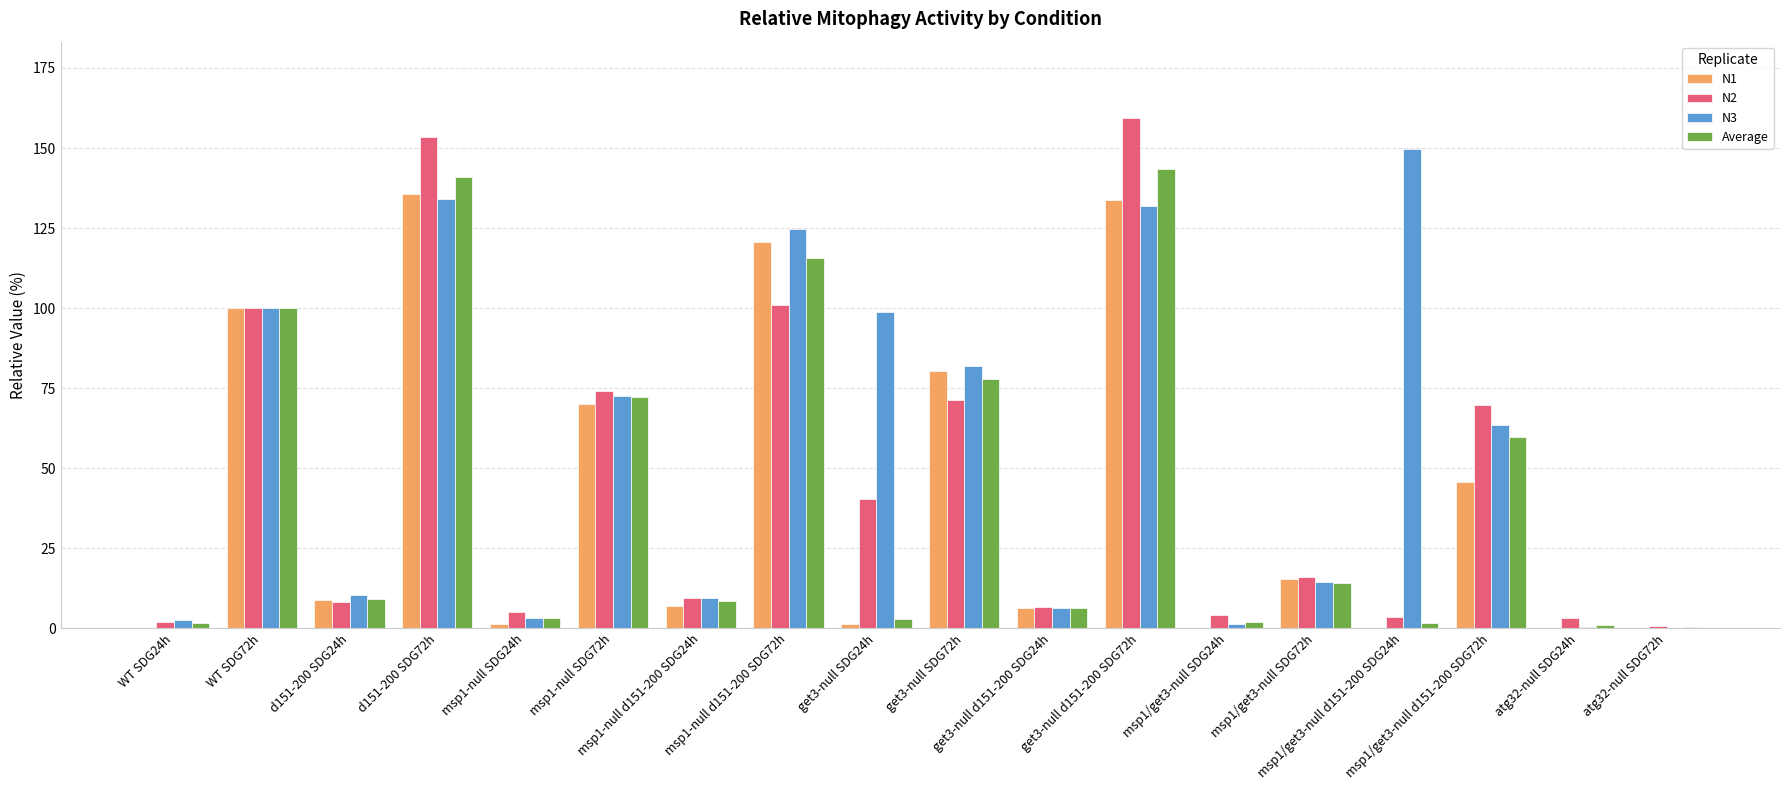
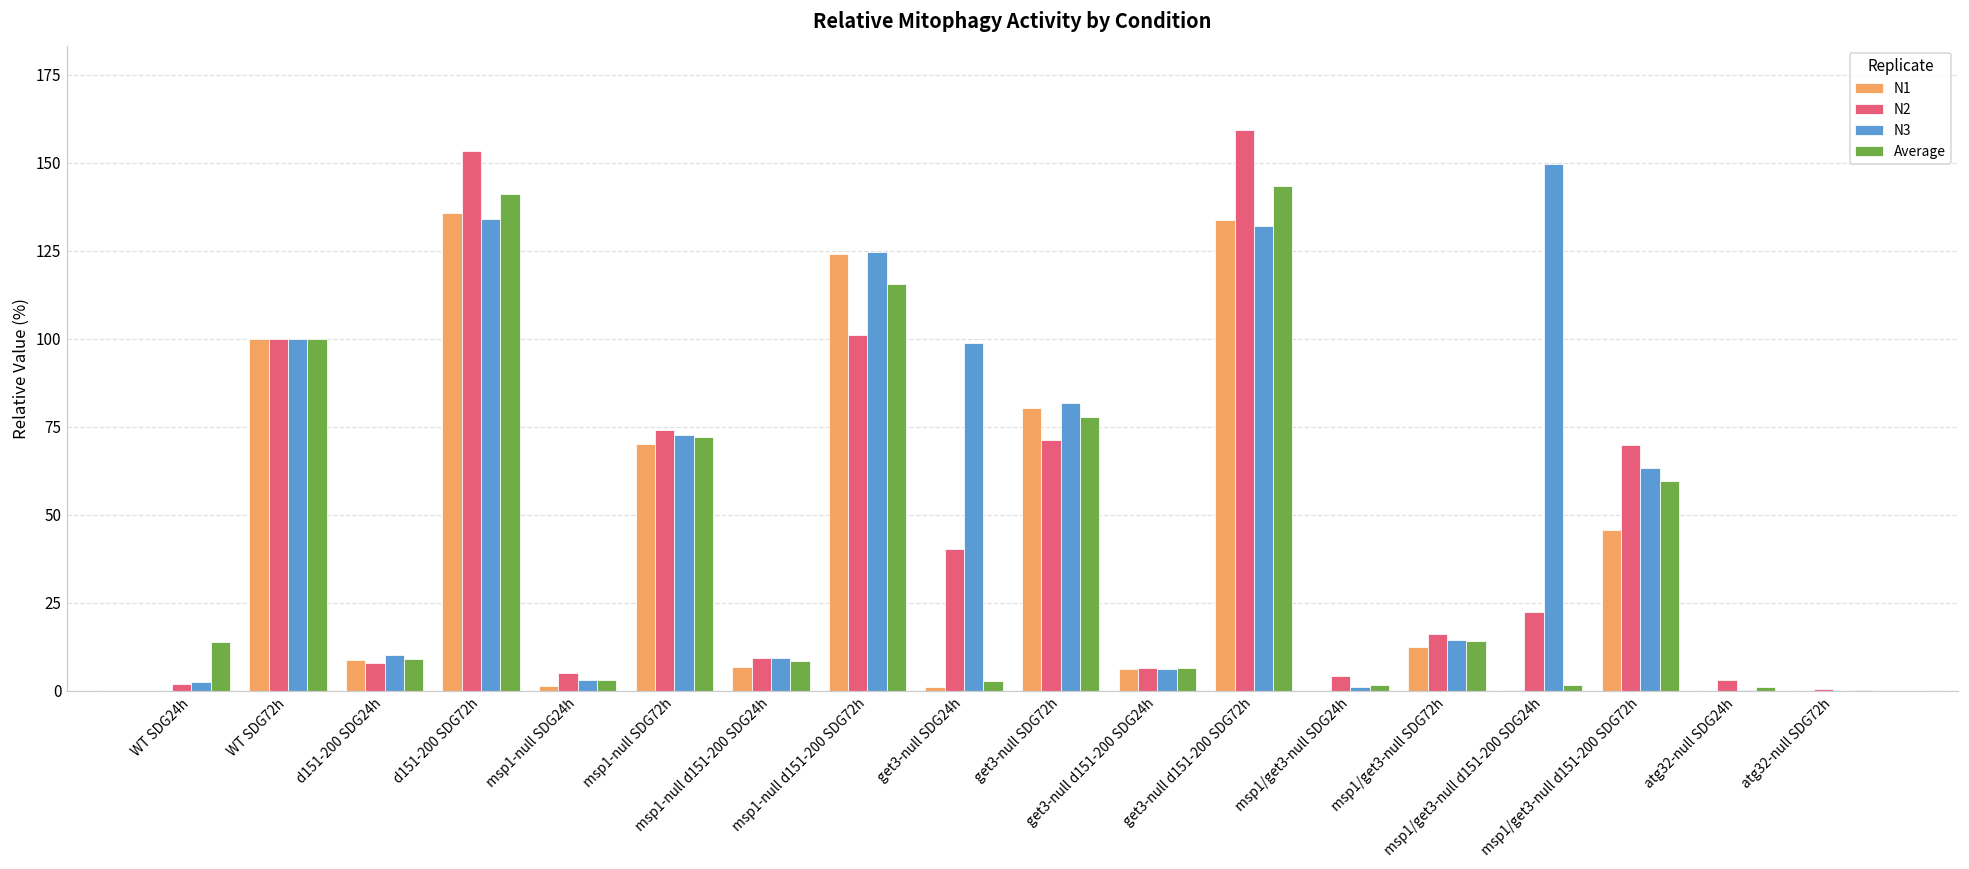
  {
    "N1": {
      "WT SDG72h": 100,
      "d151-200 SDG24h": 9,
      "d151-200 SDG72h": 136,
      "msp1-null SDG24h": 1,
      "msp1-null SDG72h": 70,
      "msp1-null d151-200 SDG24h": 7,
-     "msp1-null d151-200 SDG72h": 121,
+     "msp1-null d151-200 SDG72h": 124,
      "get3-null SDG24h": 1,
      "get3-null SDG72h": 80,
      "get3-null d151-200 SDG24h": 6,
      "get3-null d151-200 SDG72h": 134,
      "msp1/get3-null SDG24h": 0,
-     "msp1/get3-null SDG72h": 15,
+     "msp1/get3-null SDG72h": 12,
      "msp1/get3-null d151-200 SDG72h": 46,
      "atg32-null SDG24h": 0
    },
    "N2": {
      "WT SDG24h": 2,
      "WT SDG72h": 100,
      "d151-200 SDG24h": 8,
      "d151-200 SDG72h": 153,
      "msp1-null SDG24h": 5,
      "msp1-null SDG72h": 74,
      "msp1-null d151-200 SDG24h": 9,
      "msp1-null d151-200 SDG72h": 101,
      "get3-null SDG24h": 40,
      "get3-null SDG72h": 71,
      "get3-null d151-200 SDG24h": 7,
      "get3-null d151-200 SDG72h": 159,
      "msp1/get3-null SDG24h": 4,
      "msp1/get3-null SDG72h": 16,
-     "msp1/get3-null d151-200 SDG24h": 4,
+     "msp1/get3-null d151-200 SDG24h": 22,
      "msp1/get3-null d151-200 SDG72h": 70,
      "atg32-null SDG24h": 3
    },
    "N3": {
      "WT SDG24h": 3,
      "WT SDG72h": 100,
      "d151-200 SDG24h": 10,
      "d151-200 SDG72h": 134,
      "msp1-null SDG24h": 3,
      "msp1-null SDG72h": 73,
      "msp1-null d151-200 SDG24h": 9,
      "msp1-null d151-200 SDG72h": 125,
      "get3-null SDG24h": 99,
      "get3-null SDG72h": 82,
      "get3-null d151-200 SDG24h": 6,
      "get3-null d151-200 SDG72h": 132,
      "msp1/get3-null SDG24h": 1,
      "msp1/get3-null SDG72h": 14,
      "msp1/get3-null d151-200 SDG24h": 150,
      "msp1/get3-null d151-200 SDG72h": 63
    },
    "Average": {
-     "WT SDG24h": 2,
+     "WT SDG24h": 14,
      "WT SDG72h": 100,
      "d151-200 SDG24h": 9,
      "d151-200 SDG72h": 141,
      "msp1-null SDG24h": 3,
      "msp1-null SDG72h": 72,
      "msp1-null d151-200 SDG24h": 9,
      "msp1-null d151-200 SDG72h": 115,
      "get3-null SDG24h": 3,
      "get3-null SDG72h": 78,
      "get3-null d151-200 SDG24h": 6,
      "get3-null d151-200 SDG72h": 143,
      "msp1/get3-null SDG24h": 2,
      "msp1/get3-null SDG72h": 14,
      "msp1/get3-null d151-200 SDG24h": 2,
      "msp1/get3-null d151-200 SDG72h": 60,
      "atg32-null SDG24h": 1
    }
  }
